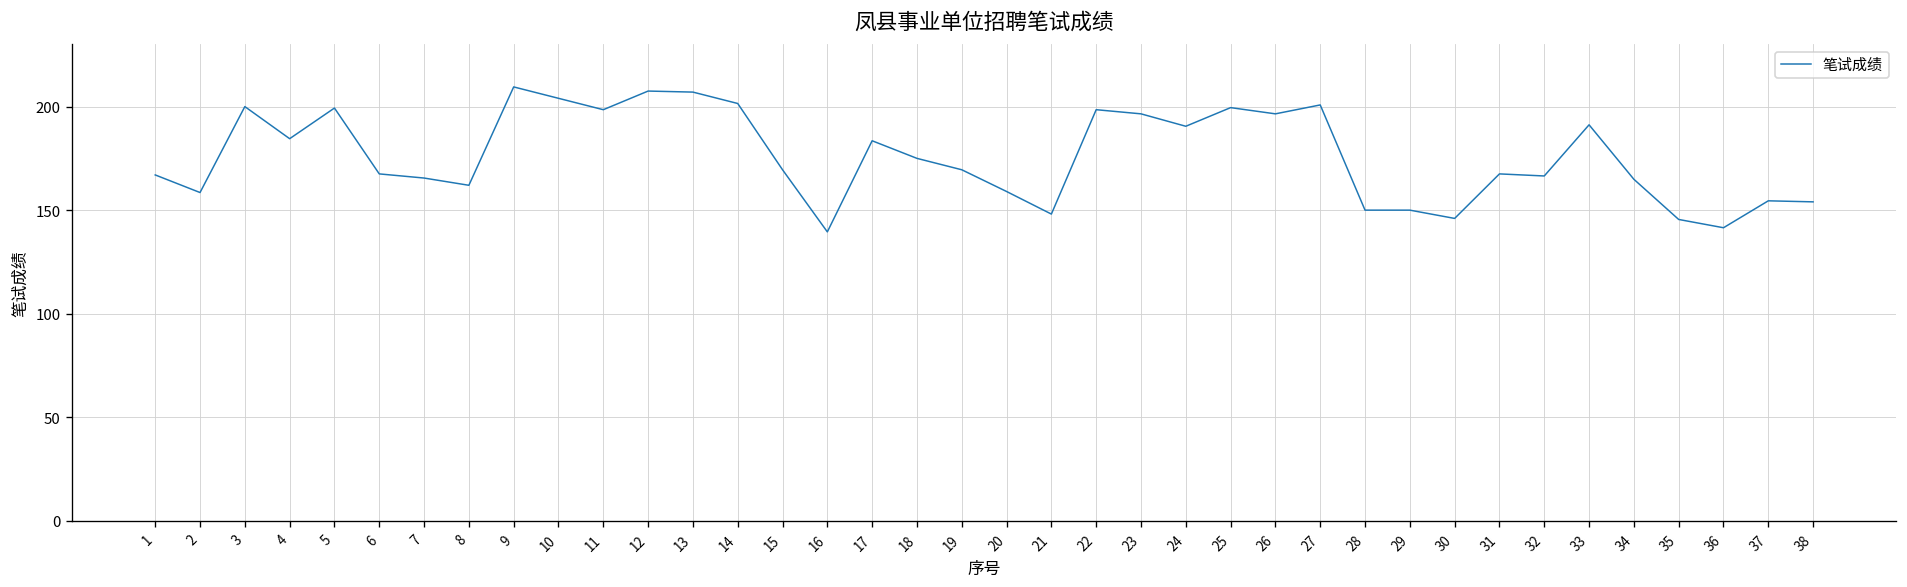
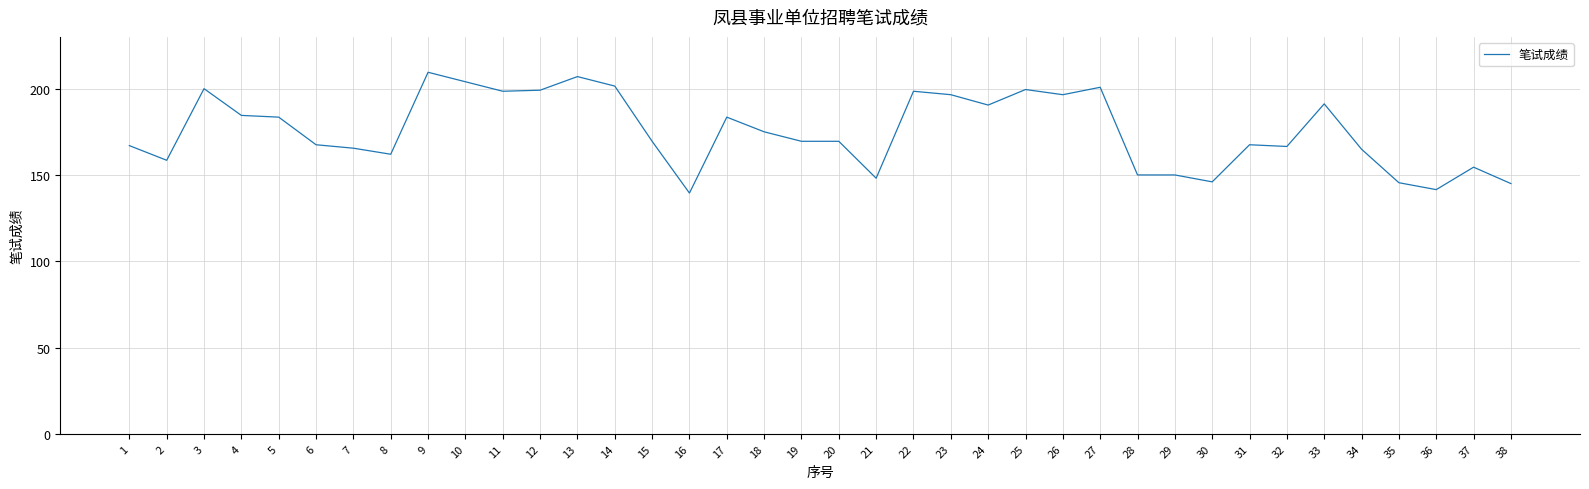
  {
    "1": 167,
    "2": 159,
    "3": 200,
    "4": 185,
-   "5": 199,
+   "5": 184,
    "6": 168,
    "7": 166,
    "8": 162,
    "9": 210,
    "10": 204,
    "11": 199,
-   "12": 208,
+   "12": 199,
    "13": 207,
    "14": 202,
    "15": 170,
    "16": 140,
    "17": 184,
    "18": 175,
    "19": 170,
-   "20": 159,
+   "20": 170,
    "21": 148,
    "22": 199,
    "23": 197,
    "24": 191,
    "25": 200,
    "26": 197,
    "27": 201,
    "28": 150,
    "29": 150,
    "30": 146,
    "31": 168,
    "32": 167,
    "33": 191,
    "34": 165,
    "35": 146,
    "36": 142,
    "37": 155,
-   "38": 154
+   "38": 145
  }
